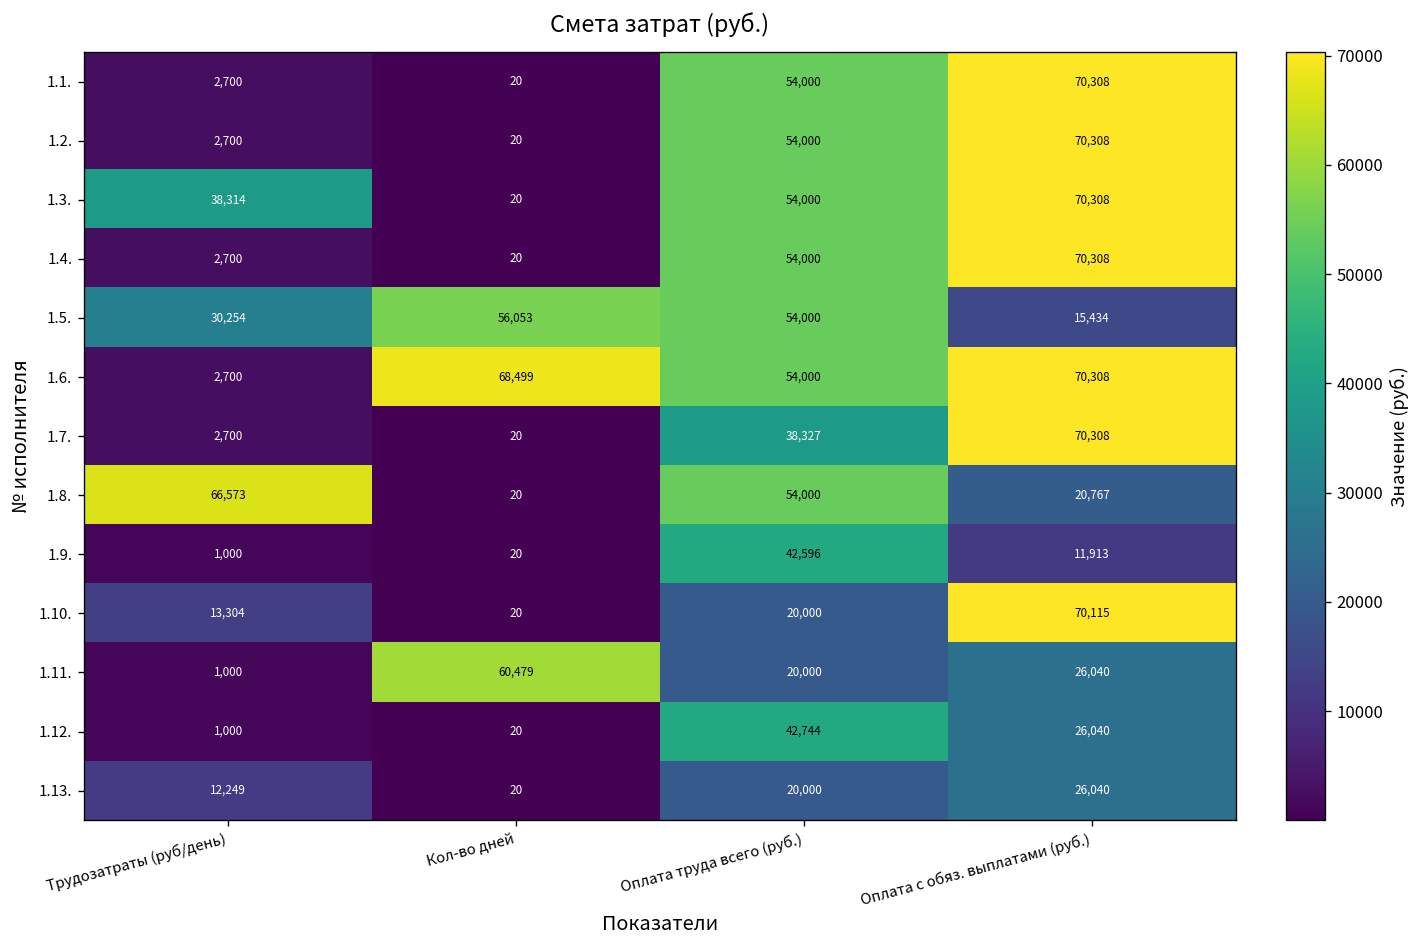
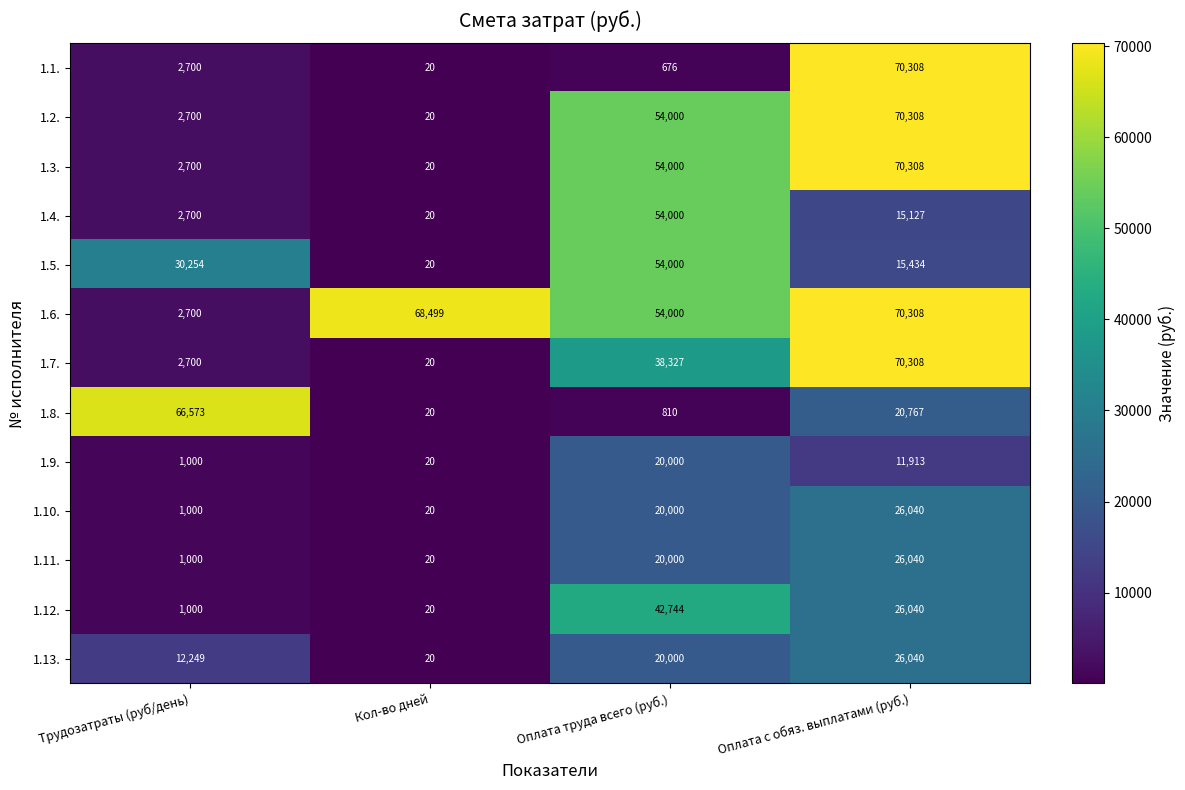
  {
    "1.1.": {
      "Трудозатраты (руб/день)": "2,700",
      "Кол-во дней": "20",
-     "Оплата труда всего (руб.)": "54,000",
+     "Оплата труда всего (руб.)": "676",
      "Оплата с обяз. выплатами (руб.)": "70,308"
    },
    "1.2.": {
      "Трудозатраты (руб/день)": "2,700",
      "Кол-во дней": "20",
      "Оплата труда всего (руб.)": "54,000",
      "Оплата с обяз. выплатами (руб.)": "70,308"
    },
    "1.3.": {
-     "Трудозатраты (руб/день)": "38,314",
+     "Трудозатраты (руб/день)": "2,700",
      "Кол-во дней": "20",
      "Оплата труда всего (руб.)": "54,000",
      "Оплата с обяз. выплатами (руб.)": "70,308"
    },
    "1.4.": {
      "Трудозатраты (руб/день)": "2,700",
      "Кол-во дней": "20",
      "Оплата труда всего (руб.)": "54,000",
-     "Оплата с обяз. выплатами (руб.)": "70,308"
+     "Оплата с обяз. выплатами (руб.)": "15,127"
    },
    "1.5.": {
      "Трудозатраты (руб/день)": "30,254",
-     "Кол-во дней": "56,053",
+     "Кол-во дней": "20",
      "Оплата труда всего (руб.)": "54,000",
      "Оплата с обяз. выплатами (руб.)": "15,434"
    },
    "1.6.": {
      "Трудозатраты (руб/день)": "2,700",
      "Кол-во дней": "68,499",
      "Оплата труда всего (руб.)": "54,000",
      "Оплата с обяз. выплатами (руб.)": "70,308"
    },
    "1.7.": {
      "Трудозатраты (руб/день)": "2,700",
      "Кол-во дней": "20",
      "Оплата труда всего (руб.)": "38,327",
      "Оплата с обяз. выплатами (руб.)": "70,308"
    },
    "1.8.": {
      "Трудозатраты (руб/день)": "66,573",
      "Кол-во дней": "20",
-     "Оплата труда всего (руб.)": "54,000",
+     "Оплата труда всего (руб.)": "810",
      "Оплата с обяз. выплатами (руб.)": "20,767"
    },
    "1.9.": {
      "Трудозатраты (руб/день)": "1,000",
      "Кол-во дней": "20",
-     "Оплата труда всего (руб.)": "42,596",
+     "Оплата труда всего (руб.)": "20,000",
      "Оплата с обяз. выплатами (руб.)": "11,913"
    },
    "1.10.": {
-     "Трудозатраты (руб/день)": "13,304",
+     "Трудозатраты (руб/день)": "1,000",
      "Кол-во дней": "20",
      "Оплата труда всего (руб.)": "20,000",
-     "Оплата с обяз. выплатами (руб.)": "70,115"
+     "Оплата с обяз. выплатами (руб.)": "26,040"
    },
    "1.11.": {
      "Трудозатраты (руб/день)": "1,000",
-     "Кол-во дней": "60,479",
+     "Кол-во дней": "20",
      "Оплата труда всего (руб.)": "20,000",
      "Оплата с обяз. выплатами (руб.)": "26,040"
    },
    "1.12.": {
      "Трудозатраты (руб/день)": "1,000",
      "Кол-во дней": "20",
      "Оплата труда всего (руб.)": "42,744",
      "Оплата с обяз. выплатами (руб.)": "26,040"
    },
    "1.13.": {
      "Трудозатраты (руб/день)": "12,249",
      "Кол-во дней": "20",
      "Оплата труда всего (руб.)": "20,000",
      "Оплата с обяз. выплатами (руб.)": "26,040"
    }
  }
